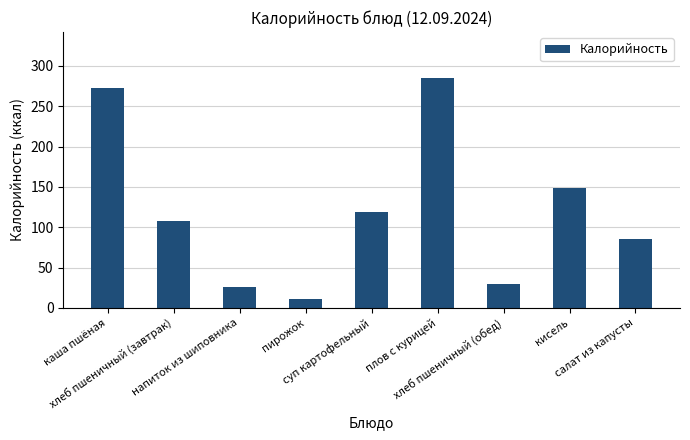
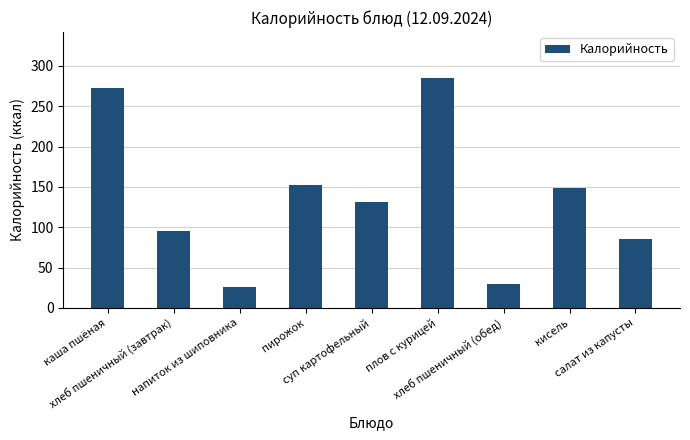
  {
    "каша пшёная": 270,
-   "хлеб пшеничный (завтрак)": 110,
+   "хлеб пшеничный (завтрак)": 100,
    "напиток из шиповника": 30,
-   "пирожок": 10,
-   "суп картофельный": 120,
+   "пирожок": 150,
+   "суп картофельный": 130,
    "плов с курицей": 290,
    "хлеб пшеничный (обед)": 30,
    "кисель": 150,
    "салат из капусты": 90
  }
